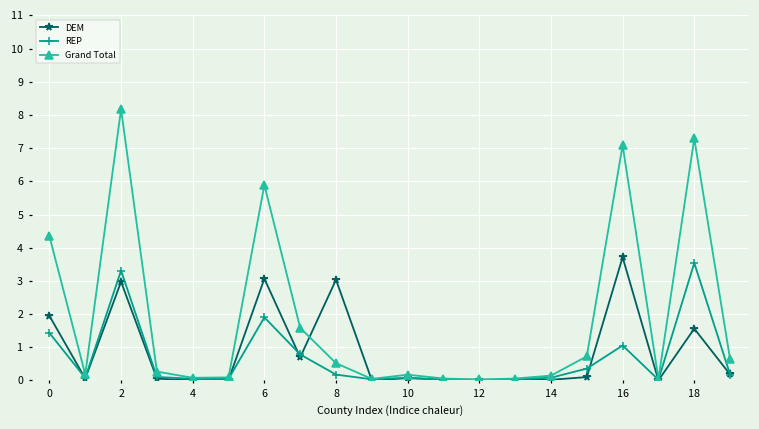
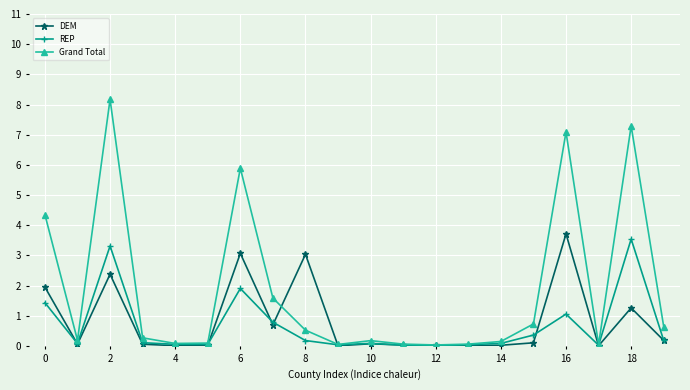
  {
    "DEM": {
      "0": 1.9,
-     "2": 3.0,
+     "2": 2.4,
      "6": 3.1,
      "8": 3.0,
      "16": 3.7,
-     "18": 1.6
+     "18": 1.3
    }
  }
